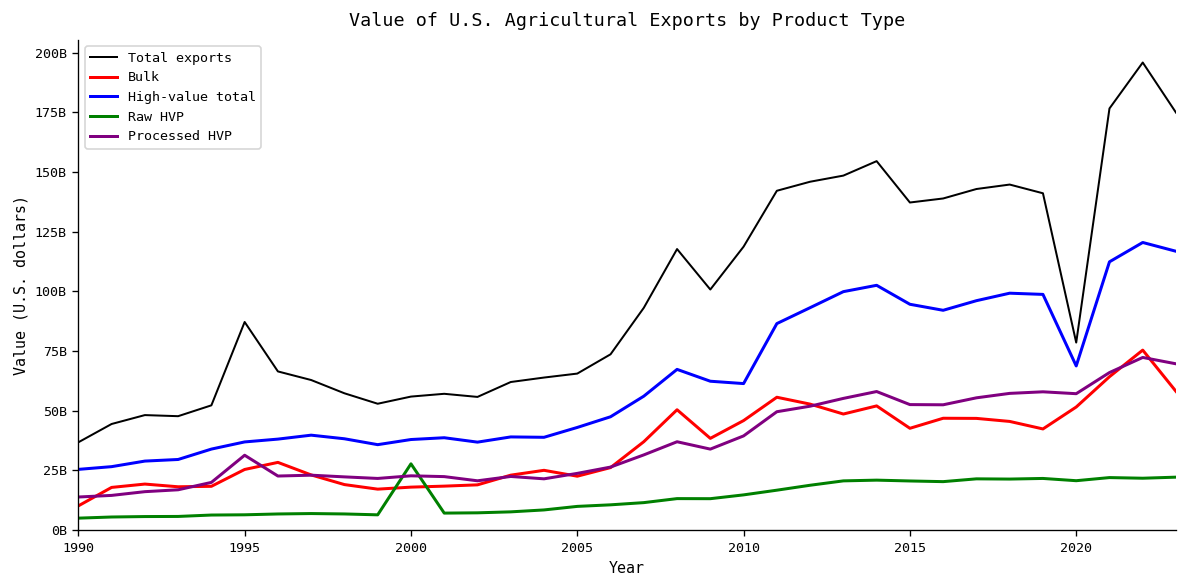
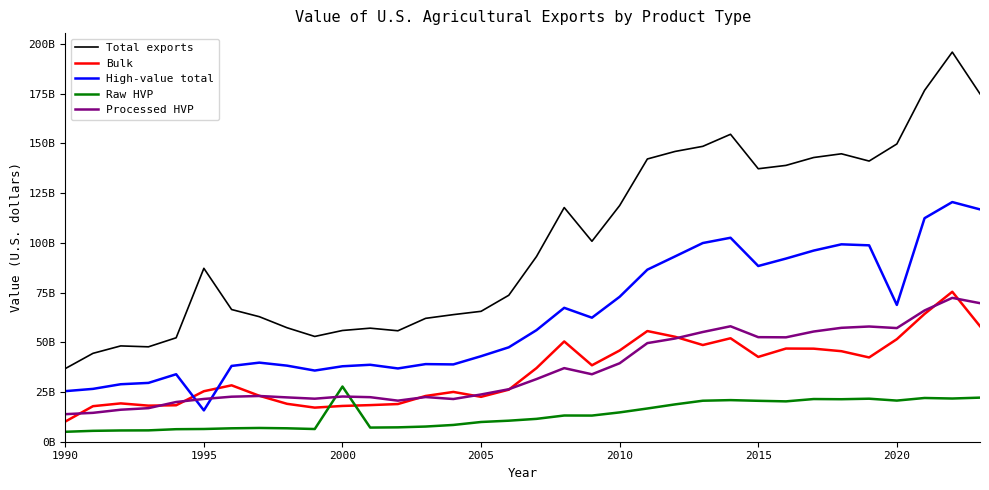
  {
    "Total exports": {
      "1990": 37000000000,
      "1995": 87000000000,
      "2000": 56000000000,
      "2005": 66000000000,
      "2010": 119000000000,
      "2015": 137000000000,
-     "2020": 79000000000
+     "2020": 150000000000
    },
    "Bulk": {
      "1990": 10000000000,
      "1995": 25000000000,
      "2000": 18000000000,
      "2010": 46000000000,
      "2015": 43000000000,
      "2020": 52000000000
    },
    "High-value total": {
      "1990": 25000000000,
-     "1995": 37000000000,
+     "1995": 16000000000,
      "2000": 38000000000,
      "2005": 43000000000,
-     "2010": 61000000000,
-     "2015": 95000000000,
+     "2010": 73000000000,
+     "2015": 88000000000,
      "2020": 69000000000
    },
    "Raw HVP": {
      "1990": 5000000000,
      "1995": 6000000000,
      "2000": 28000000000,
      "2005": 10000000000,
      "2010": 15000000000,
      "2015": 21000000000,
      "2020": 21000000000
    },
    "Processed HVP": {
      "1990": 14000000000,
-     "1995": 31000000000,
+     "1995": 21000000000,
      "2000": 23000000000,
      "2010": 39000000000,
      "2015": 53000000000,
      "2020": 57000000000
    }
  }
